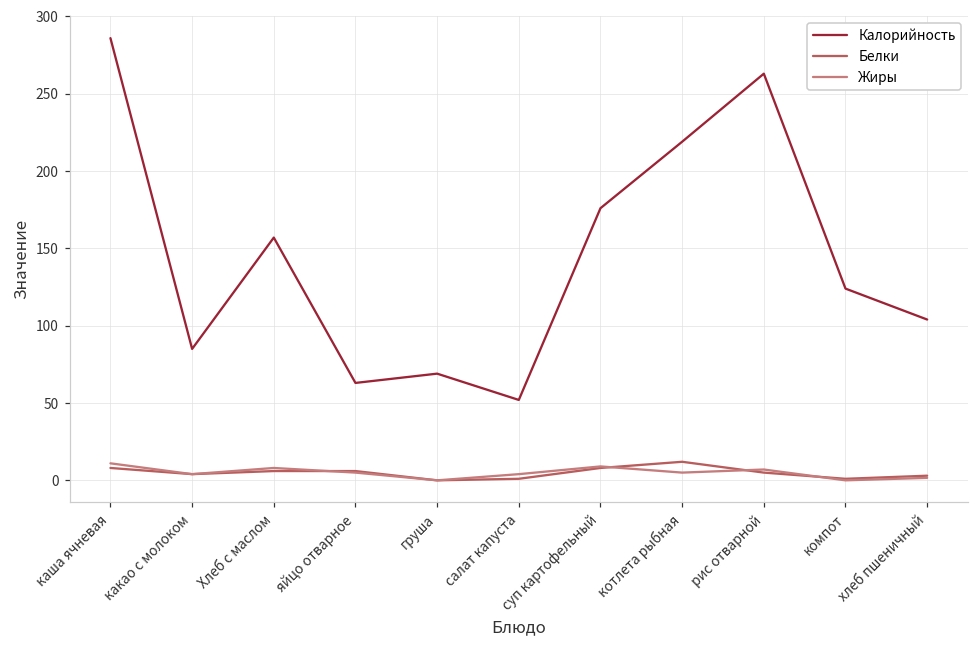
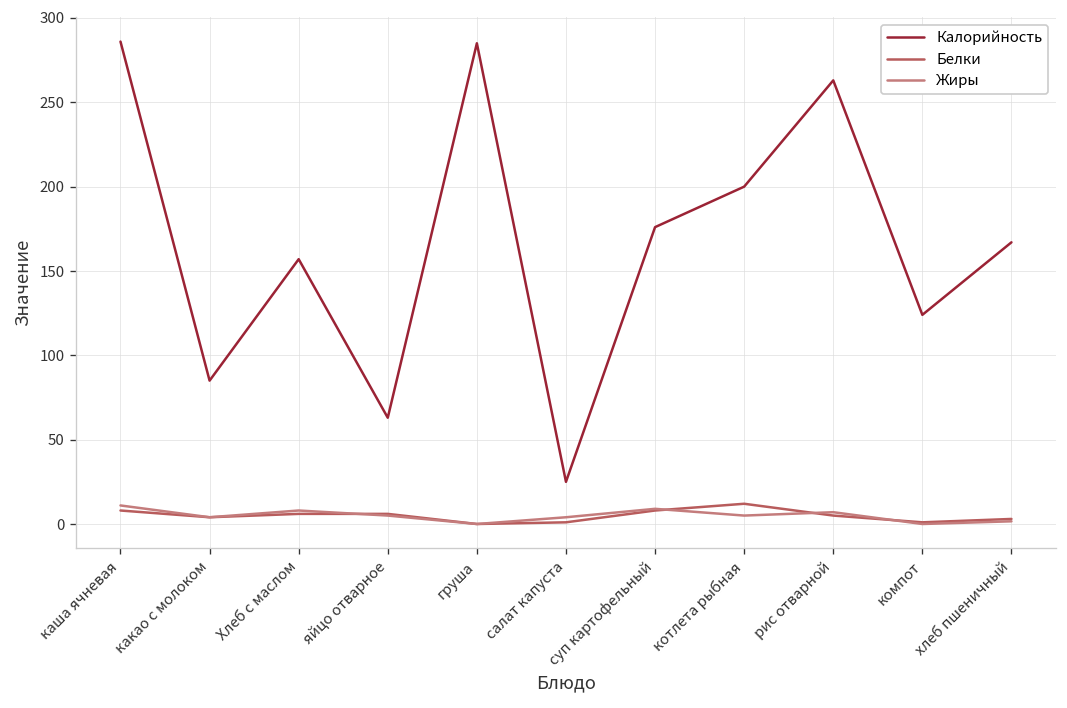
  {
    "Калорийность": {
      "каша ячневая": 286,
      "какао с молоком": 85,
      "Хлеб с маслом": 157,
      "яйцо отварное": 63,
-     "груша": 69,
-     "салат капуста": 52,
+     "груша": 285,
+     "салат капуста": 25,
      "суп картофельный": 176,
-     "котлета рыбная": 219,
+     "котлета рыбная": 200,
      "рис отварной": 263,
      "компот": 124,
-     "хлеб пшеничный": 104
+     "хлеб пшеничный": 167
    }
  }
